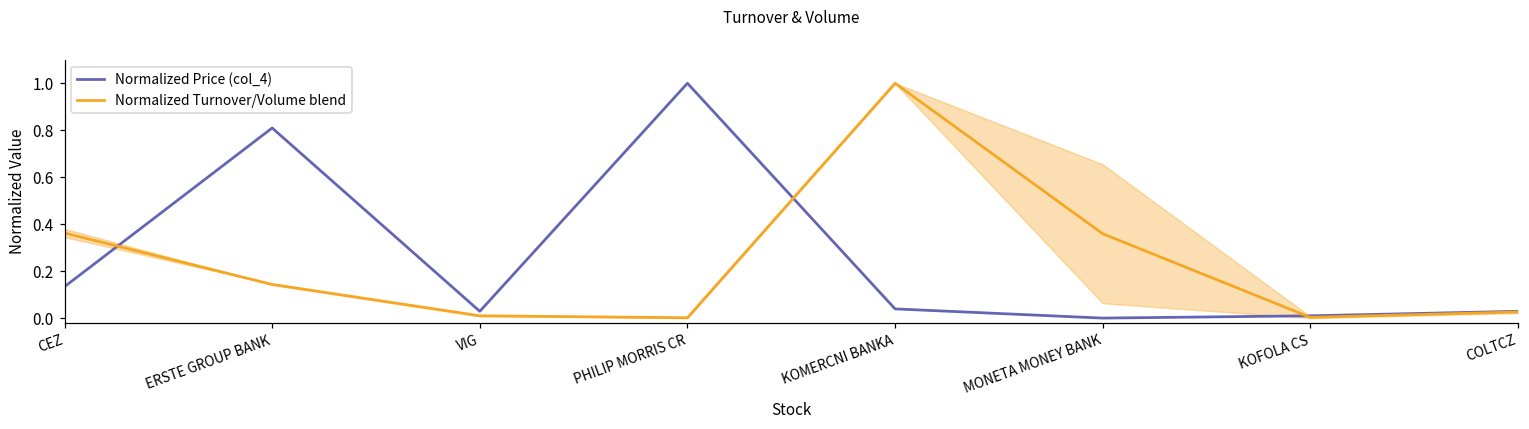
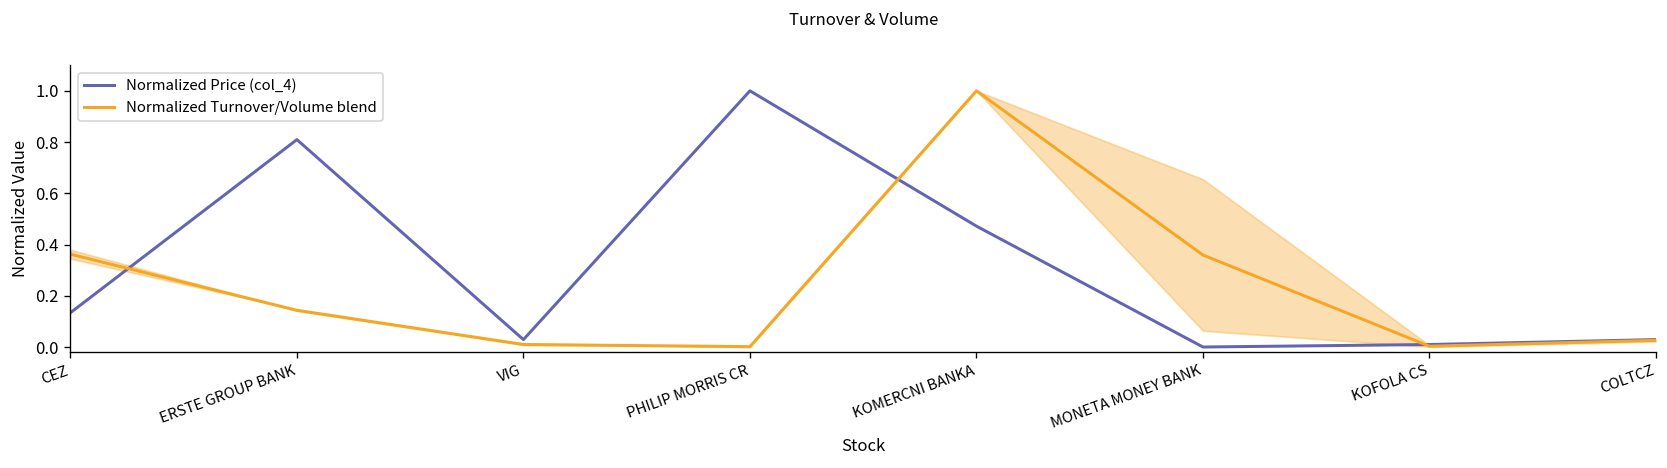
  {
    "Normalized Price (col_4)": {
      "CEZ": 0.13,
      "ERSTE GROUP BANK": 0.81,
      "VIG": 0.03,
      "PHILIP MORRIS CR": 1.00,
-     "KOMERCNI BANKA": 0.04,
+     "KOMERCNI BANKA": 0.47,
      "MONETA MONEY BANK": 0.00
    }
  }
